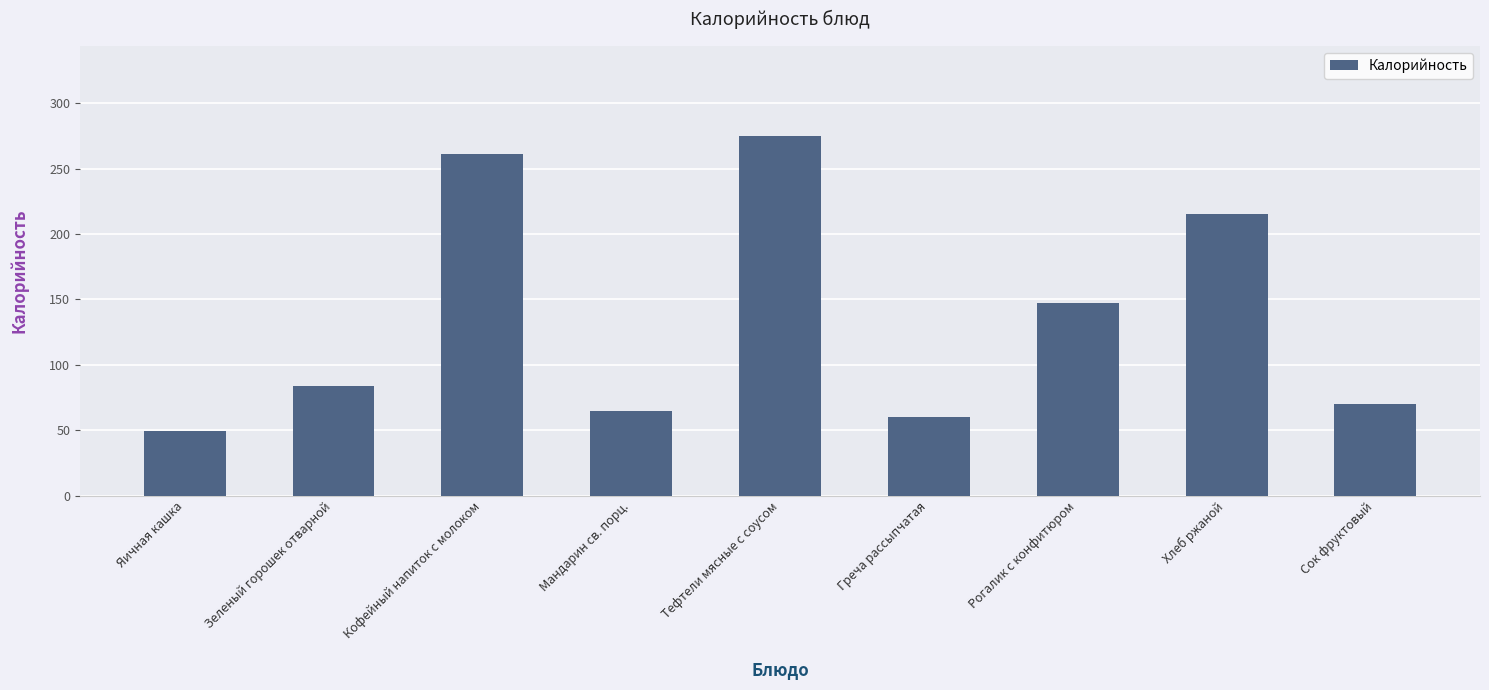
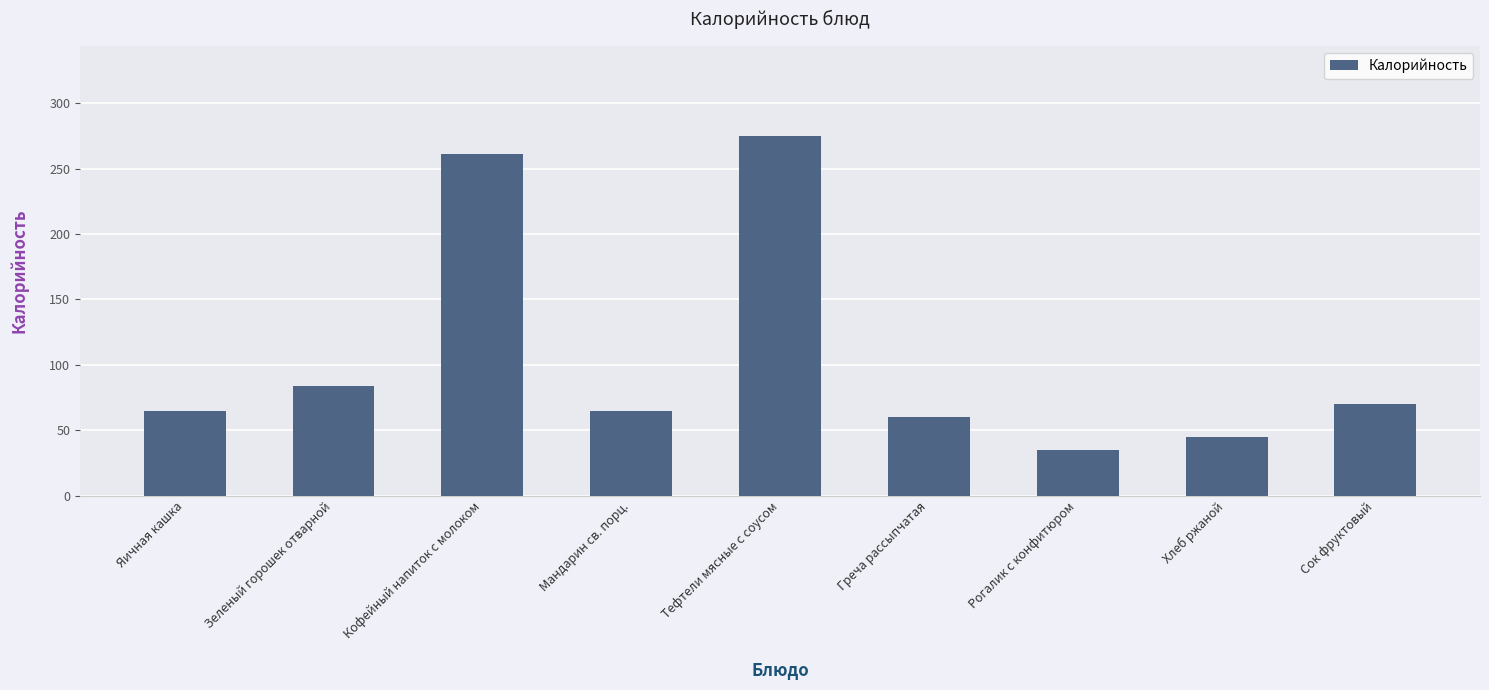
  {
-   "Яичная кашка": 49,
+   "Яичная кашка": 65,
    "Зеленый горошек отварной": 84,
    "Кофейный напиток с молоком": 261,
    "Мандарин св. порц.": 65,
    "Тефтели мясные с соусом": 275,
    "Греча рассыпчатая": 60,
-   "Рогалик с конфитюром": 147,
-   "Хлеб ржаной": 215,
+   "Рогалик с конфитюром": 35,
+   "Хлеб ржаной": 45,
    "Сок фруктовый": 70
  }
